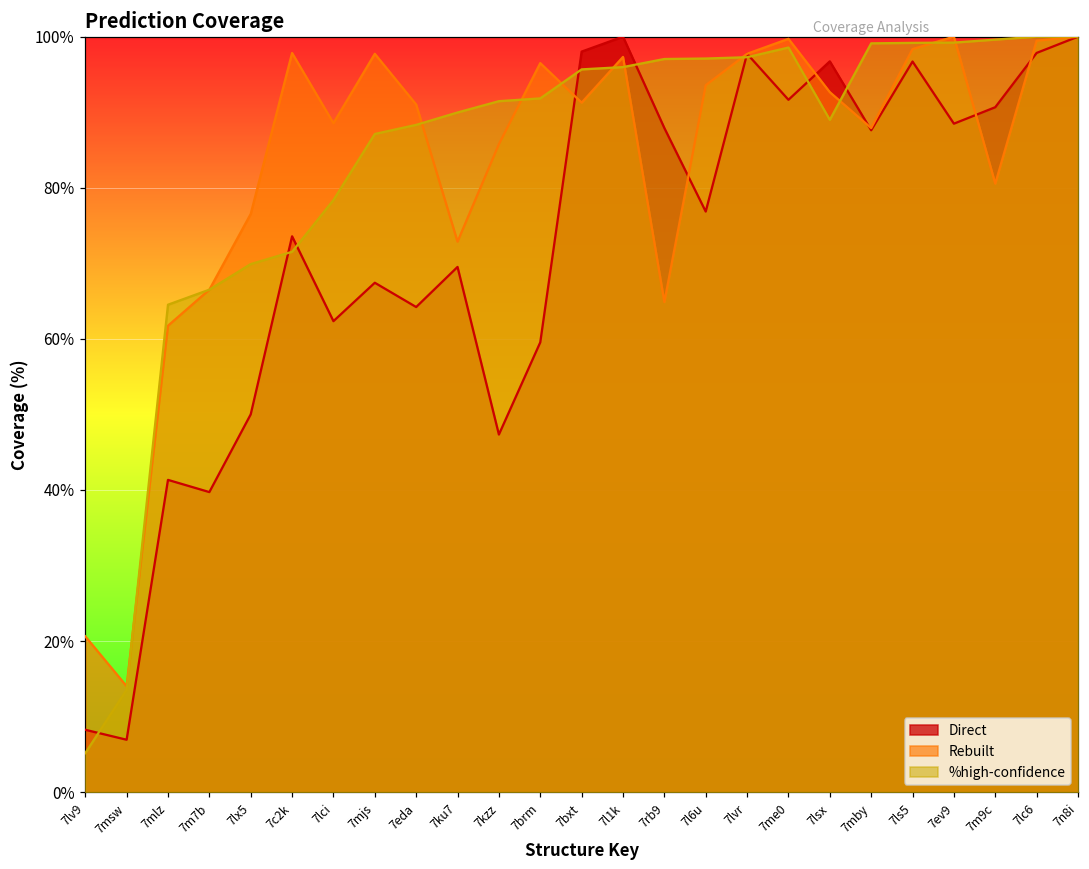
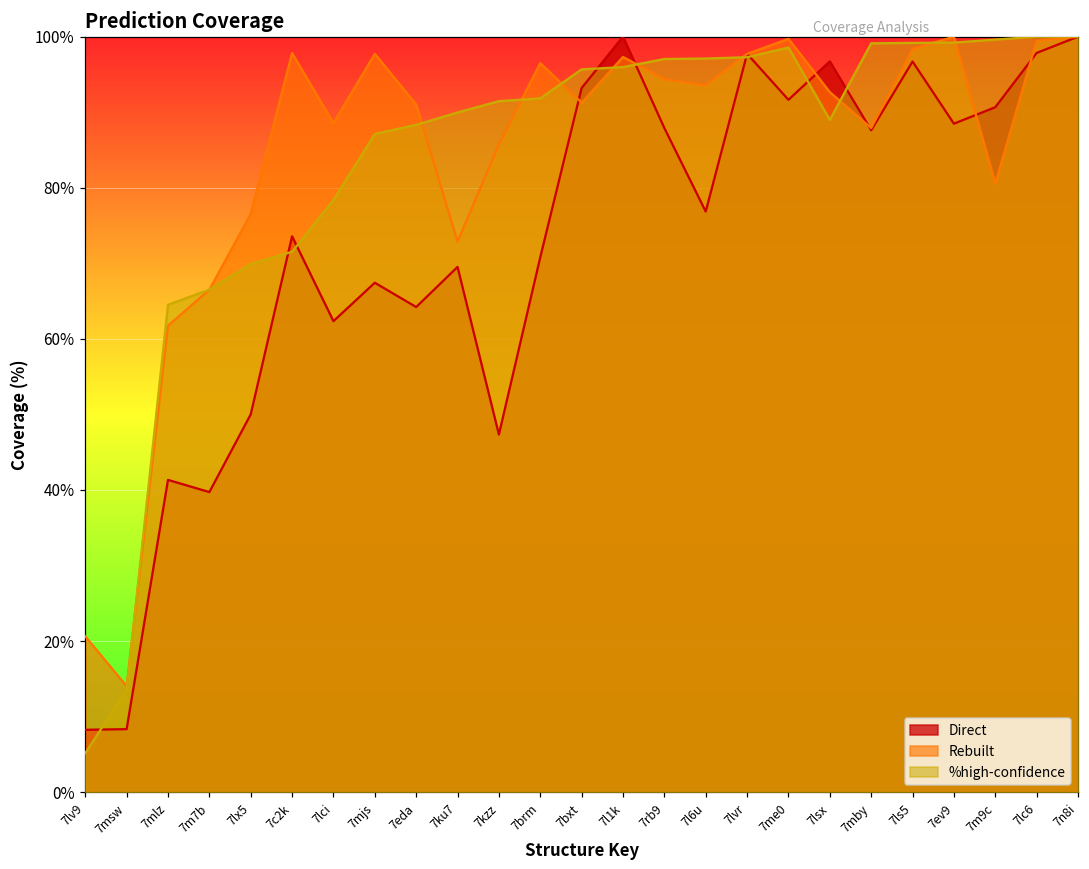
  {
    "Direct": {
      "7lv9": "8%",
-     "7msw": "7%",
+     "7msw": "8%",
      "7mlz": "41%",
      "7m7b": "40%",
      "7lx5": "50%",
      "7c2k": "74%",
      "7lci": "62%",
      "7mjs": "67%",
      "7eda": "64%",
      "7ku7": "70%",
      "7kzz": "47%",
-     "7brm": "60%",
-     "7bxt": "98%",
+     "7brm": "71%",
+     "7bxt": "93%",
      "7l1k": "100%",
      "7rb9": "88%",
      "7l6u": "77%",
      "7me0": "92%",
      "7lsx": "97%",
      "7ls5": "97%",
      "7ev9": "88%",
      "7m9c": "91%",
      "7lc6": "98%"
    },
    "Rebuilt": {
      "7lv9": "21%",
      "7msw": "14%",
      "7mlz": "62%",
      "7lx5": "77%",
      "7c2k": "98%",
      "7lci": "89%",
      "7mjs": "98%",
      "7eda": "91%",
      "7ku7": "73%",
      "7kzz": "86%",
      "7brm": "96%",
      "7bxt": "91%",
      "7l1k": "97%",
-     "7rb9": "65%",
+     "7rb9": "94%",
      "7l6u": "94%",
      "7me0": "100%",
      "7lsx": "93%",
      "7ls5": "98%",
      "7ev9": "100%",
      "7m9c": "81%",
      "7lc6": "99%"
    },
    "%high-confidence": {
      "7lv9": "5%",
      "7msw": "14%",
      "7mlz": "65%",
      "7lx5": "70%",
      "7c2k": "72%",
      "7lci": "78%",
      "7mjs": "87%",
      "7eda": "88%",
      "7ku7": "90%",
      "7kzz": "91%",
      "7brm": "92%",
      "7bxt": "96%",
      "7l1k": "96%",
      "7rb9": "97%",
      "7l6u": "97%",
      "7lvr": "97%",
      "7me0": "99%",
      "7lsx": "89%",
      "7mby": "99%",
      "7ls5": "99%",
      "7ev9": "99%",
      "7m9c": "100%",
      "7lc6": "100%"
    }
  }
